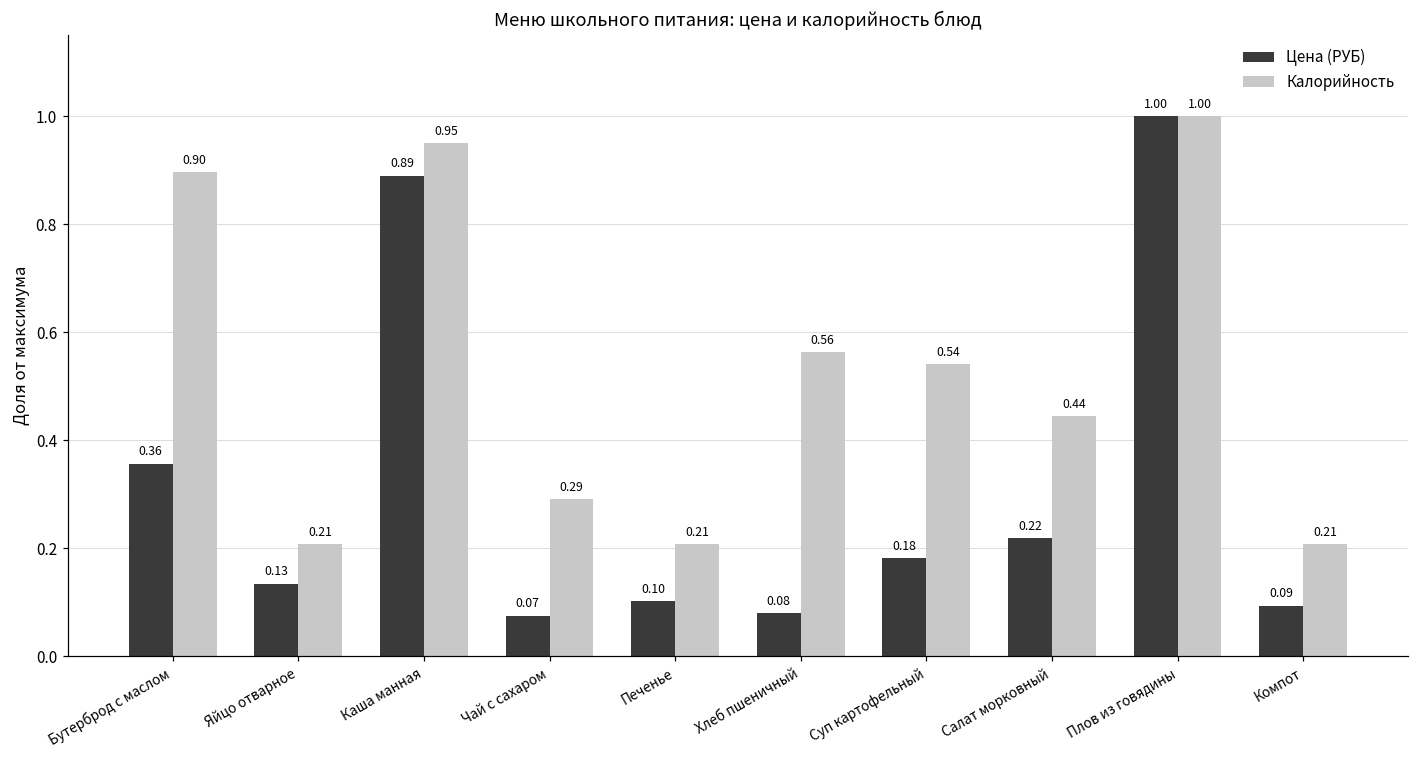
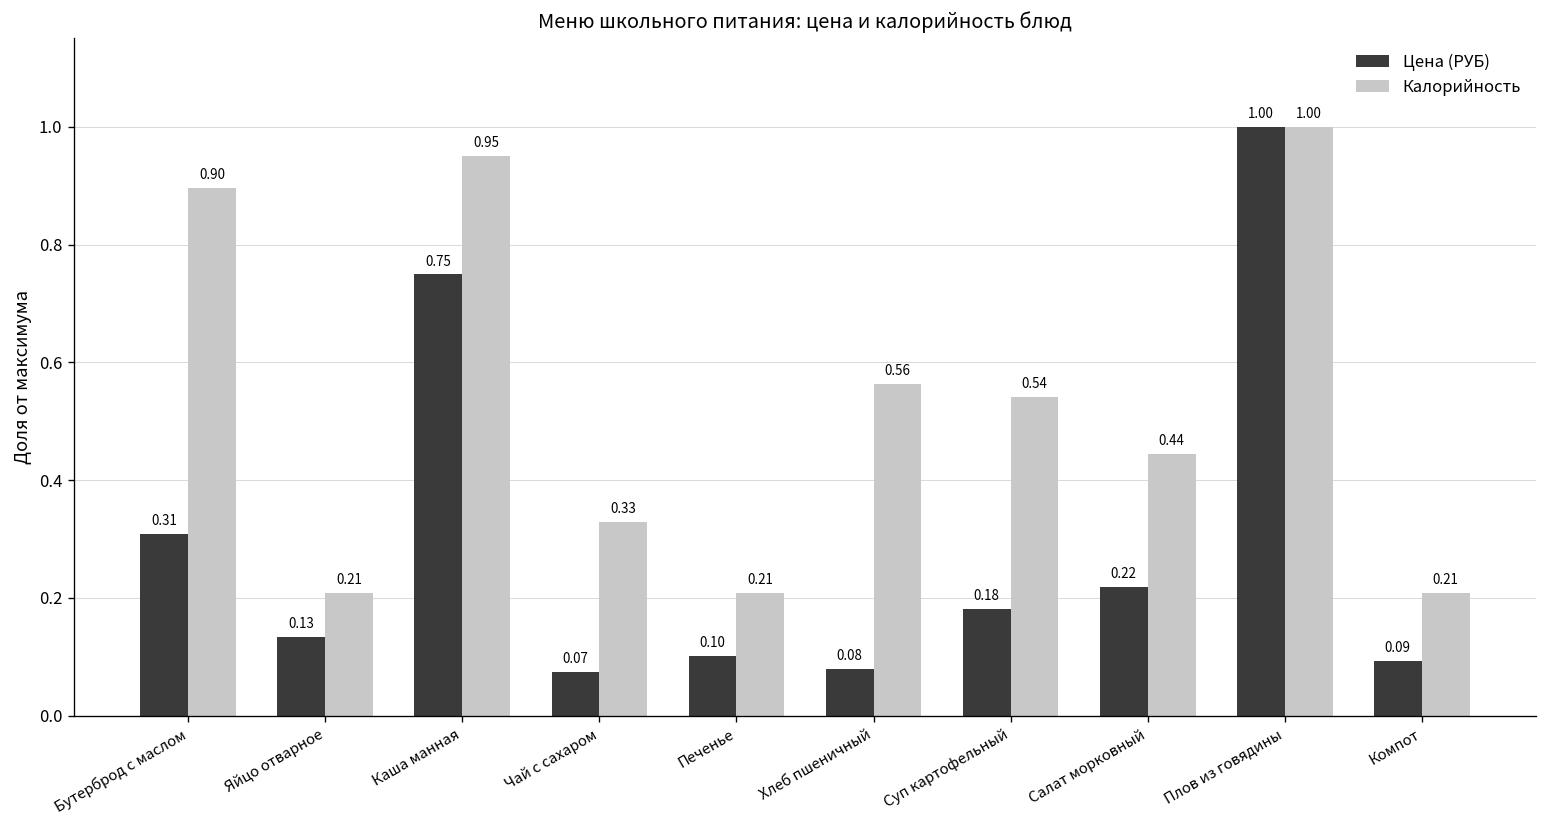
  {
    "Цена (РУБ)": {
-     "Бутерброд с маслом": 0.36,
+     "Бутерброд с маслом": 0.31,
      "Яйцо отварное": 0.13,
-     "Каша манная": 0.89,
+     "Каша манная": 0.75,
      "Чай с сахаром": 0.07,
      "Печенье": 0.10,
      "Хлеб пшеничный": 0.08,
      "Суп картофельный": 0.18,
      "Салат морковный": 0.22,
      "Плов из говядины": 1.00,
      "Компот": 0.09
    },
    "Калорийность": {
      "Бутерброд с маслом": 0.90,
      "Яйцо отварное": 0.21,
      "Каша манная": 0.95,
-     "Чай с сахаром": 0.29,
+     "Чай с сахаром": 0.33,
      "Печенье": 0.21,
      "Хлеб пшеничный": 0.56,
      "Суп картофельный": 0.54,
      "Салат морковный": 0.44,
      "Плов из говядины": 1.00,
      "Компот": 0.21
    }
  }
